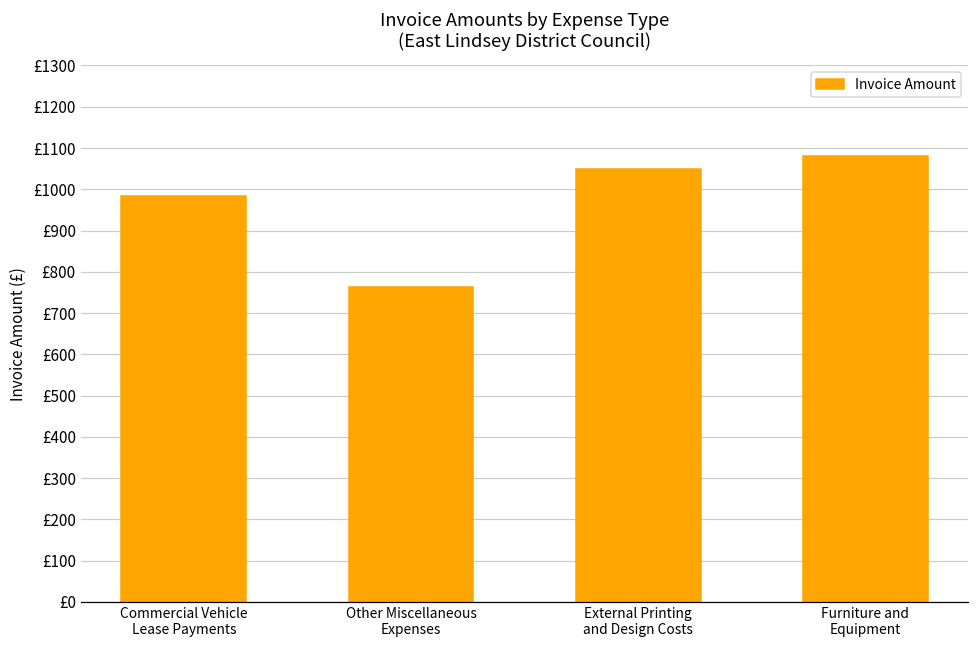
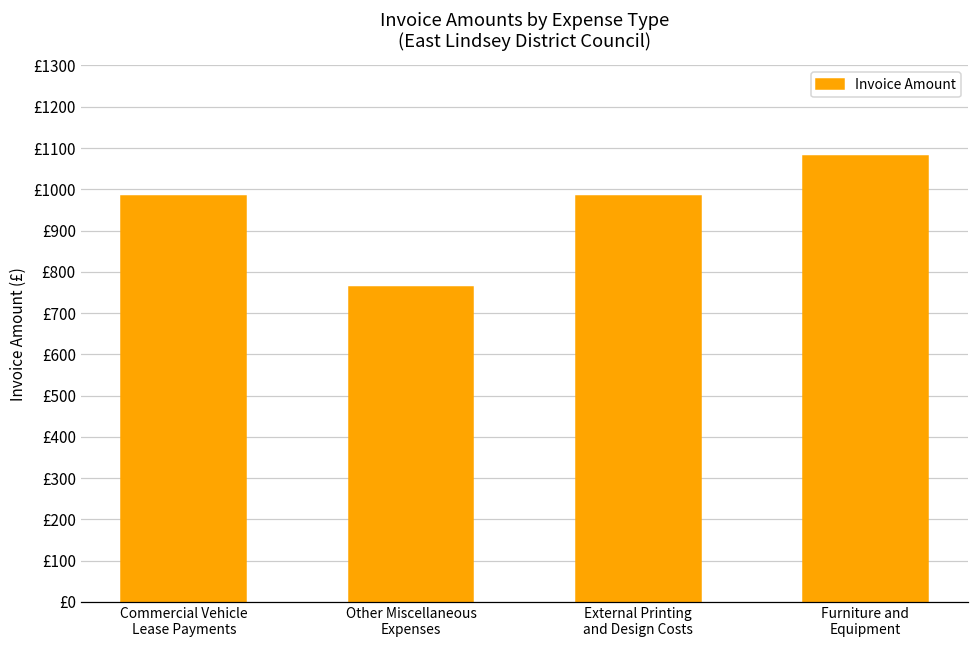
  {
    "Commercial Vehicle Lease Payments": "£980",
    "Other Miscellaneous Expenses": "£760",
-   "External Printing and Design Costs": "£1050",
+   "External Printing and Design Costs": "£980",
    "Furniture and Equipment": "£1080"
  }
